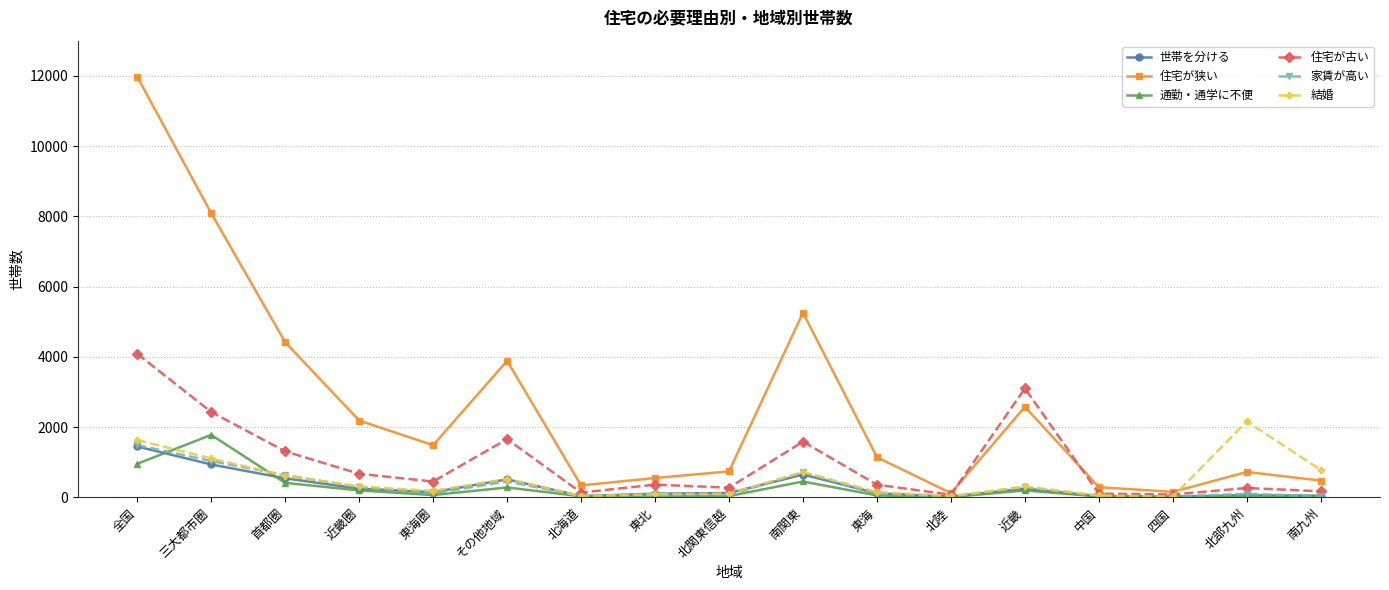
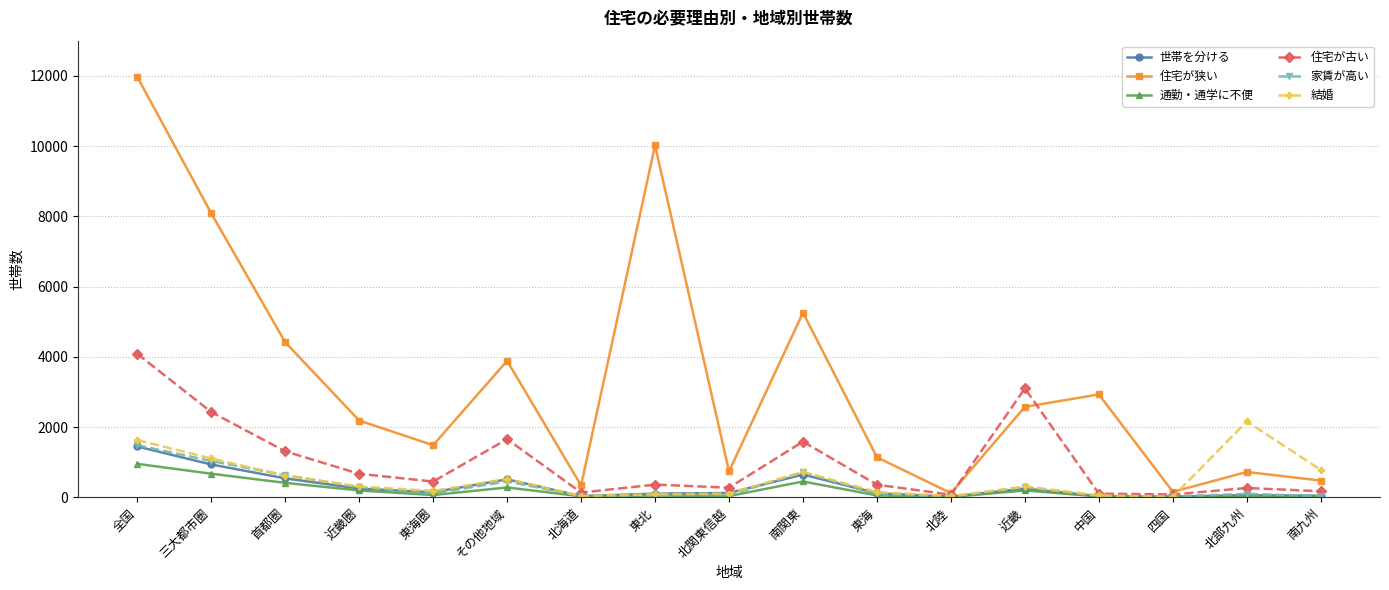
  {
    "世帯を分ける": {
      "三大都市圏": 900,
      "首都圏": 500
    },
    "住宅が狭い": {
      "全国": 12000,
      "三大都市圏": 8100,
      "首都圏": 4400,
      "近畿圏": 2200,
      "東海圏": 1500,
      "その他地域": 3900,
      "北海道": 300,
-     "東北": 600,
+     "東北": 10000,
      "北関東信越": 700,
      "南関東": 5300,
      "東海": 1100,
      "近畿": 2600,
-     "中国": 300,
+     "中国": 2900,
      "四国": 200,
      "北部九州": 700,
      "南九州": 500
    },
    "通勤・通学に不便": {
      "全国": 1000,
-     "三大都市圏": 1800,
+     "三大都市圏": 700,
      "首都圏": 400,
      "その他地域": 300,
      "南関東": 500
    },
    "住宅が古い": {
      "全国": 4100,
      "三大都市圏": 2400,
      "首都圏": 1300,
      "近畿圏": 700,
      "東海圏": 500,
      "その他地域": 1700,
      "北海道": 100,
      "東北": 400,
      "北関東信越": 300,
      "南関東": 1600,
      "東海": 400,
      "近畿": 3100,
      "北部九州": 300,
      "南九州": 200
    },
    "家賃が高い": {
      "三大都市圏": 1000
    },
    "結婚": {
      "全国": 1600,
      "三大都市圏": 1100,
      "北部九州": 2200,
      "南九州": 800
    }
  }
